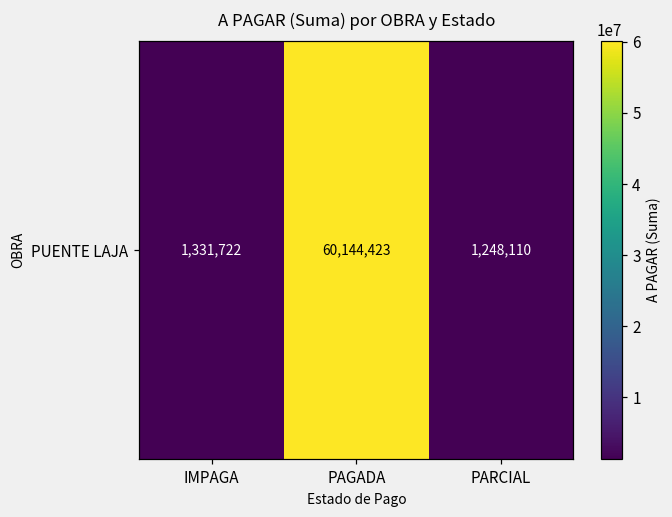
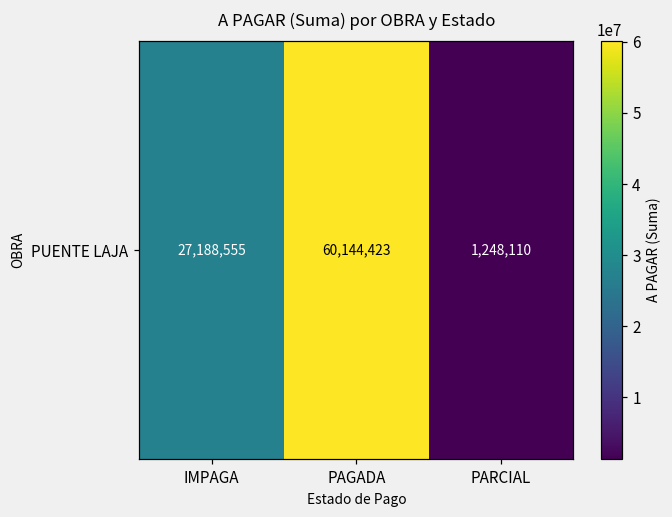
  {
    "PUENTE LAJA": {
-     "IMPAGA": "1,331,722",
+     "IMPAGA": "27,188,555",
      "PAGADA": "60,144,423",
      "PARCIAL": "1,248,110"
    }
  }
